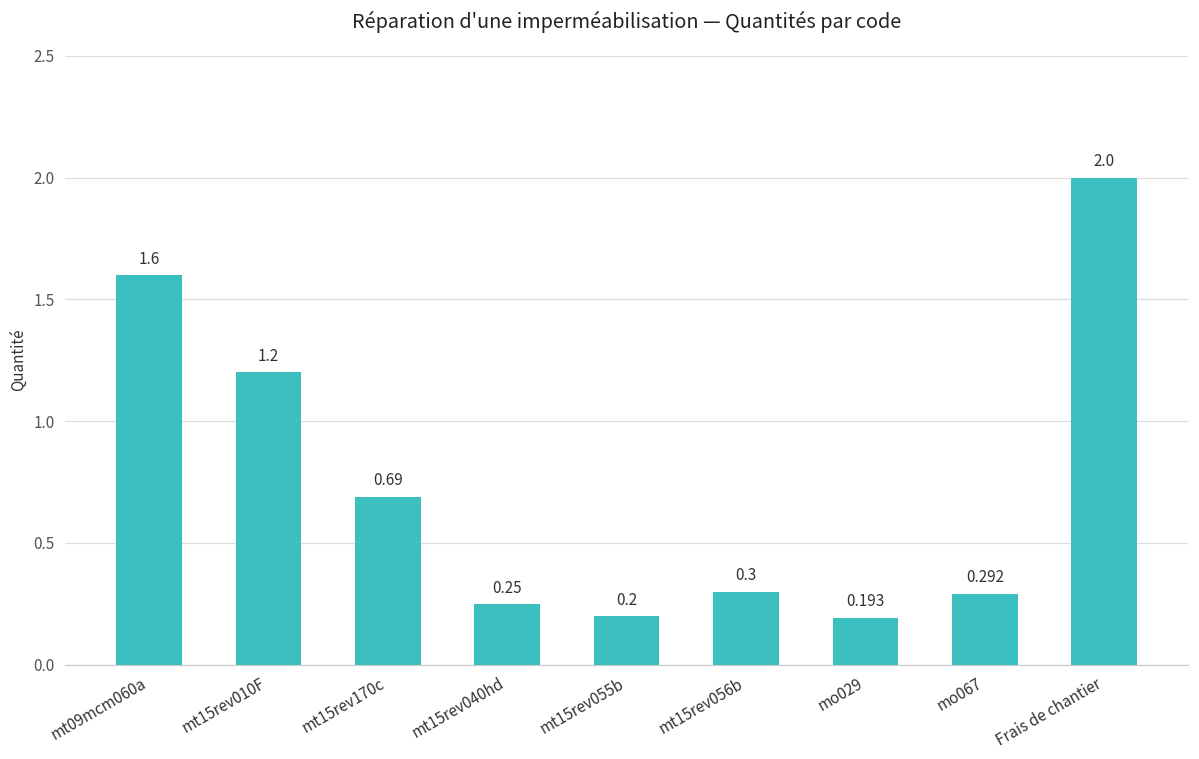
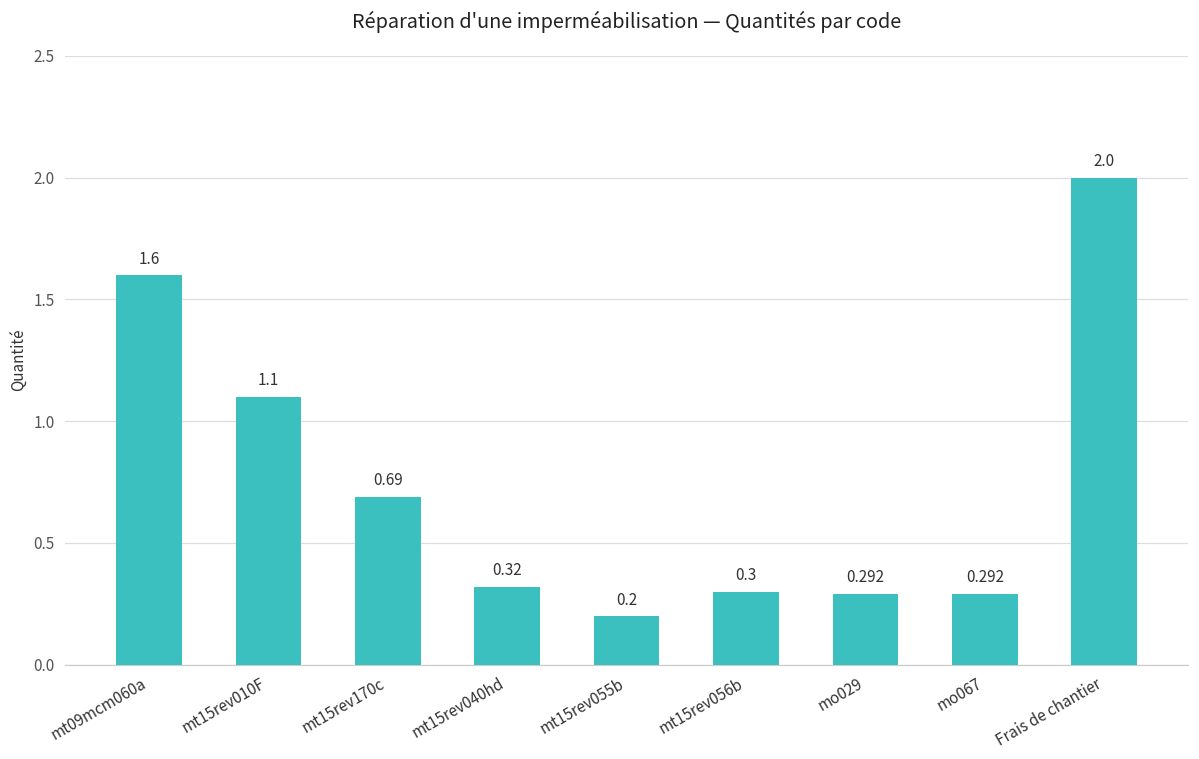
  {
    "mt09mcm060a": 1.6,
-   "mt15rev010F": 1.2,
+   "mt15rev010F": 1.1,
    "mt15rev170c": 0.69,
-   "mt15rev040hd": 0.25,
+   "mt15rev040hd": 0.32,
    "mt15rev055b": 0.2,
    "mt15rev056b": 0.3,
-   "mo029": 0.193,
+   "mo029": 0.292,
    "mo067": 0.292,
    "Frais de chantier": 2.0
  }
